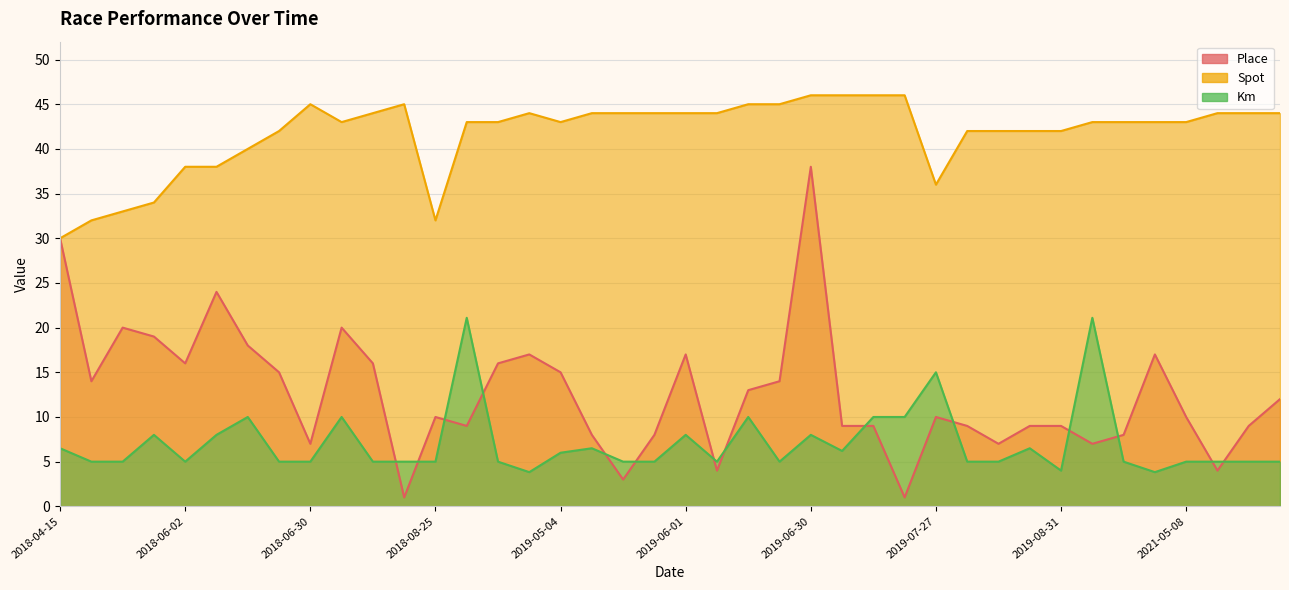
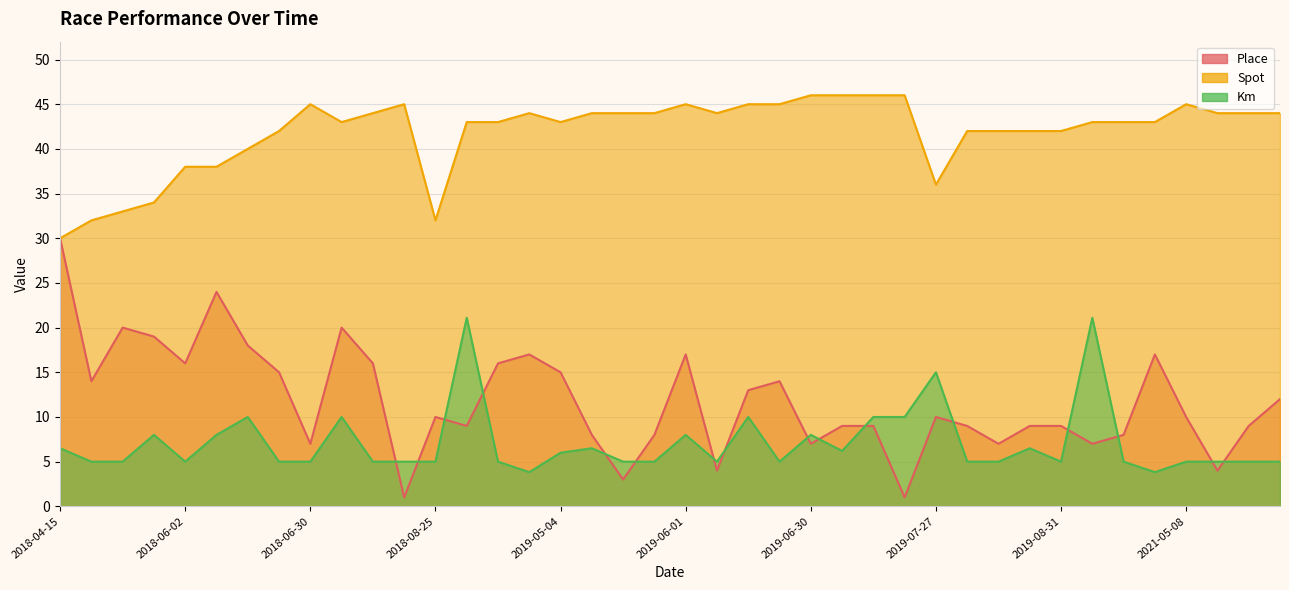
  {
    "Place": {
      "2018-06-02": 16,
      "2018-06-30": 7,
      "2018-08-25": 10,
      "2019-05-04": 15,
      "2019-06-01": 17,
-     "2019-06-30": 38,
+     "2019-06-30": 7,
      "2019-07-27": 10,
      "2019-08-31": 9,
      "2021-05-08": 10
    },
    "Spot": {
      "2018-06-02": 38,
      "2018-06-30": 45,
      "2018-08-25": 32,
      "2019-05-04": 43,
-     "2019-06-01": 44,
+     "2019-06-01": 45,
      "2019-06-30": 46,
      "2019-07-27": 36,
      "2019-08-31": 42,
-     "2021-05-08": 43
+     "2021-05-08": 45
    },
    "Km": {
      "2018-04-15": 7,
      "2018-06-02": 5,
      "2018-06-30": 5,
      "2018-08-25": 5,
      "2019-05-04": 6,
      "2019-06-01": 8,
      "2019-06-30": 8,
      "2019-07-27": 15,
-     "2019-08-31": 4,
+     "2019-08-31": 5,
      "2021-05-08": 5
    }
  }
